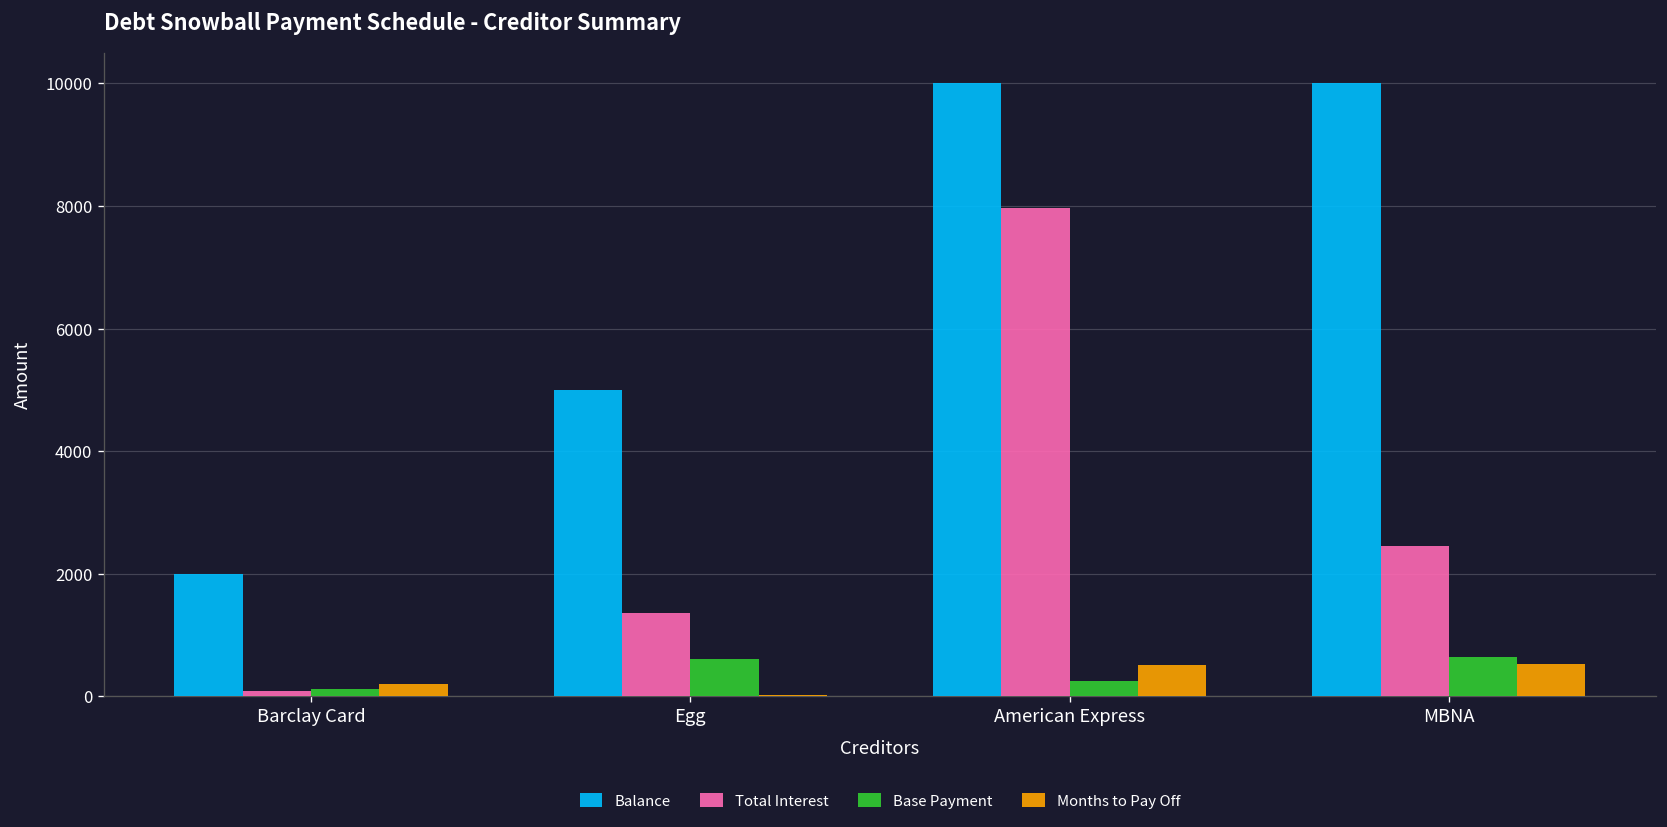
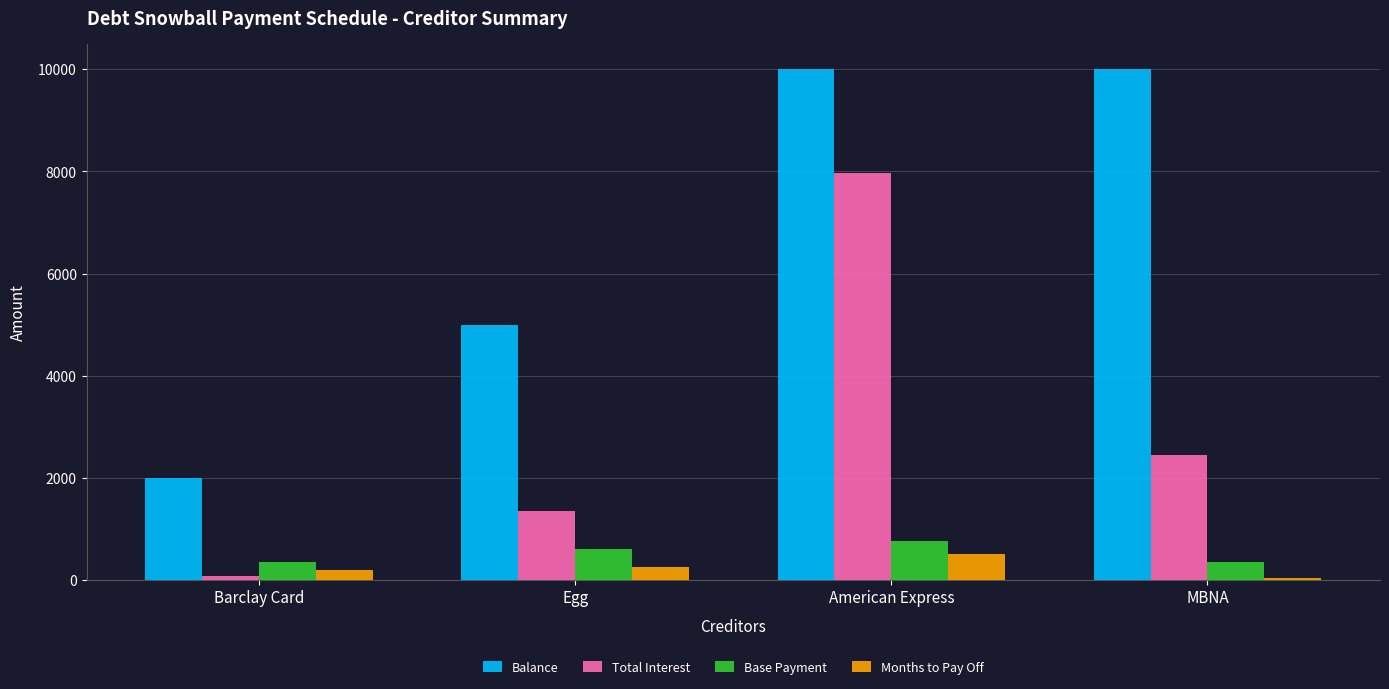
  {
    "Balance": {
      "Barclay Card": 2000,
      "Egg": 5000,
      "American Express": 10000,
      "MBNA": 10000
    },
    "Total Interest": {
      "Barclay Card": 100,
      "Egg": 1400,
      "American Express": 8000,
      "MBNA": 2400
    },
    "Base Payment": {
-     "Barclay Card": 100,
+     "Barclay Card": 400,
      "Egg": 600,
-     "American Express": 300,
-     "MBNA": 600
+     "American Express": 800,
+     "MBNA": 400
    },
    "Months to Pay Off": {
      "Barclay Card": 200,
-     "Egg": 0,
+     "Egg": 300,
      "American Express": 500,
-     "MBNA": 500
+     "MBNA": 0
    }
  }
